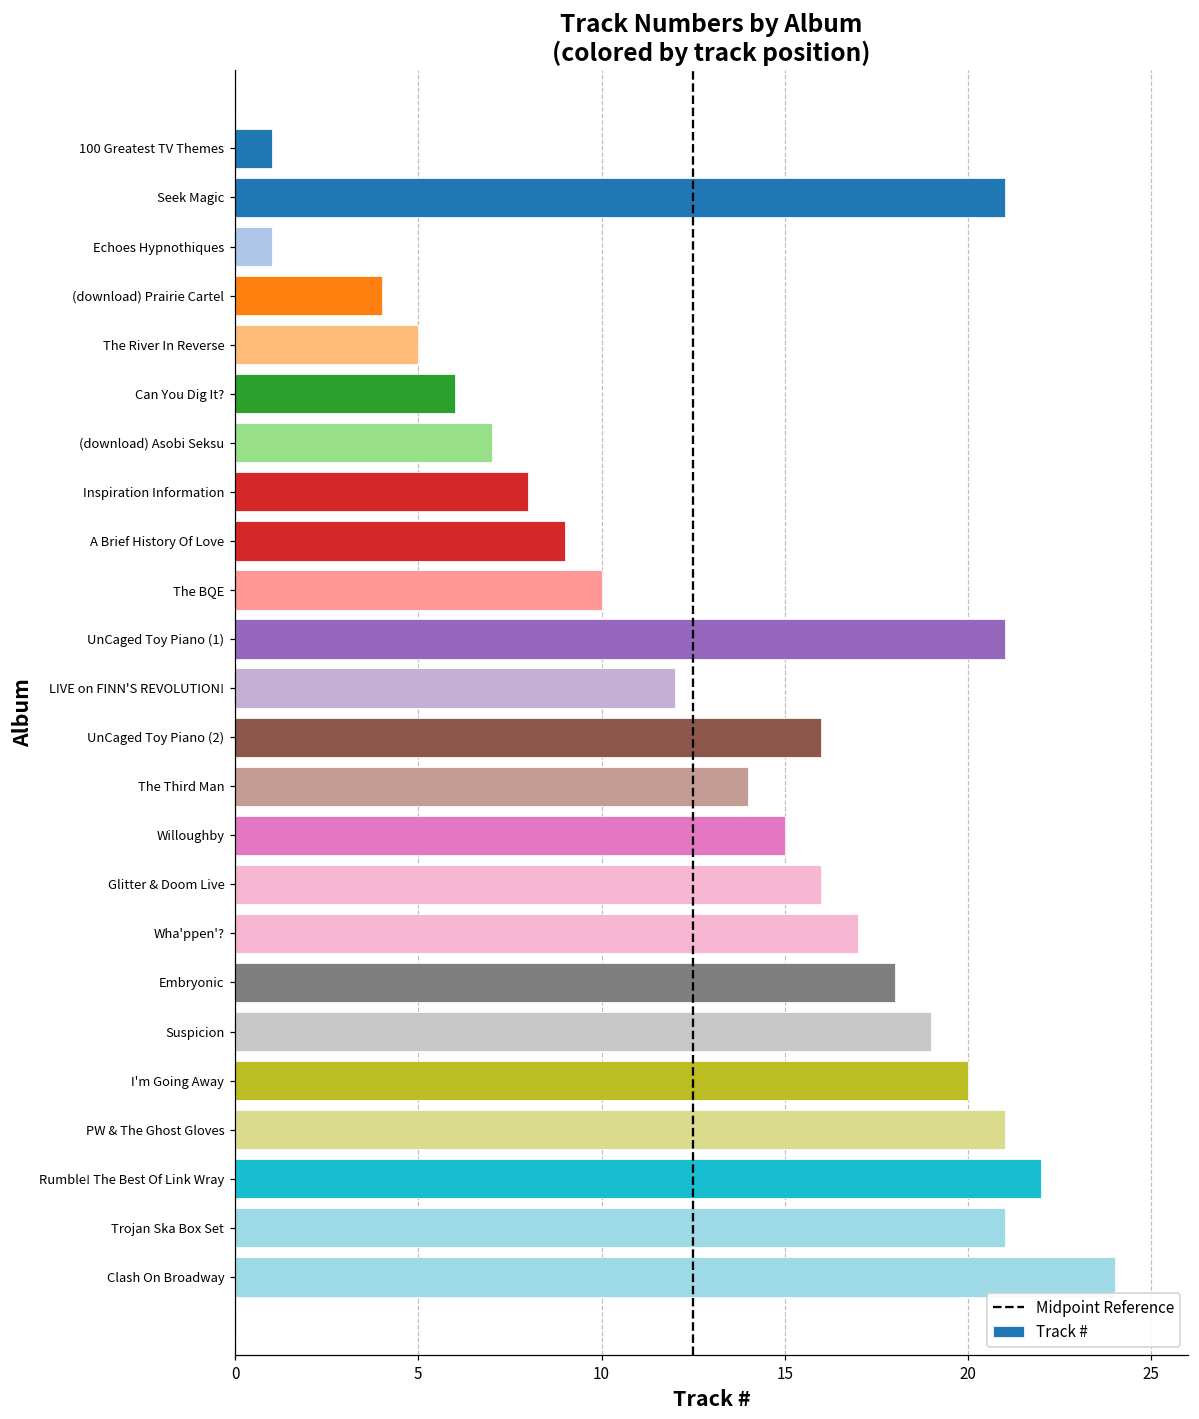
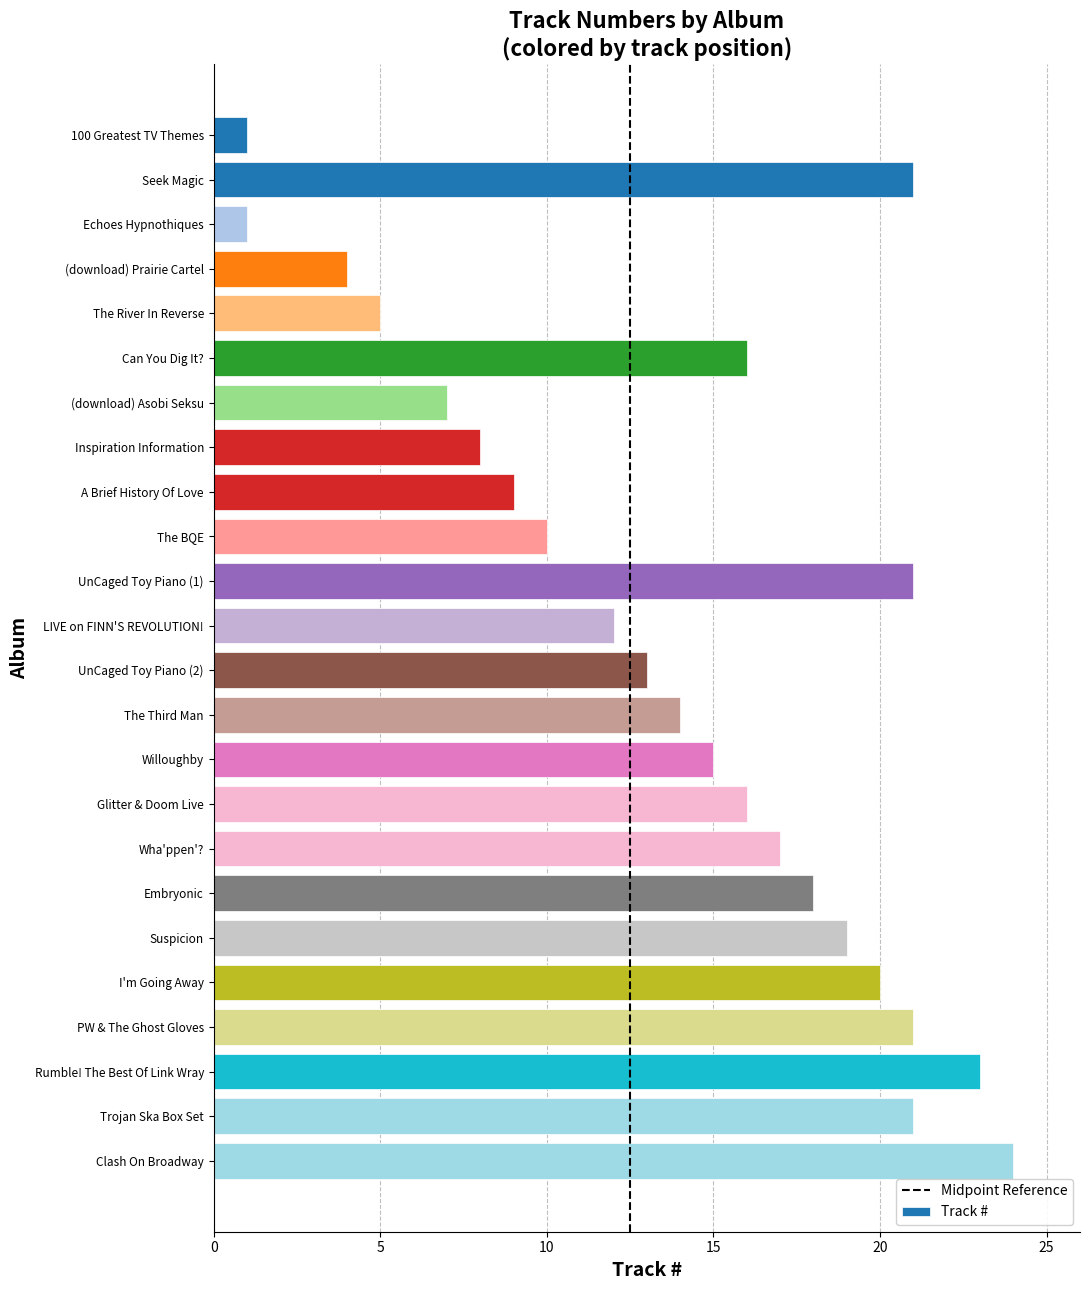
  {
    "100 Greatest TV Themes": 1,
    "Seek Magic": 21,
    "Echoes Hypnothiques": 1,
    "(download) Prairie Cartel": 4,
    "The River In Reverse": 5,
-   "Can You Dig It?": 6,
+   "Can You Dig It?": 16,
    "(download) Asobi Seksu": 7,
    "Inspiration Information": 8,
    "A Brief History Of Love": 9,
    "The BQE": 10,
    "UnCaged Toy Piano (1)": 21,
    "LIVE on FINN'S REVOLUTION!": 12,
-   "UnCaged Toy Piano (2)": 16,
+   "UnCaged Toy Piano (2)": 13,
    "The Third Man": 14,
    "Willoughby": 15,
    "Glitter & Doom Live": 16,
    "Wha'ppen'?": 17,
    "Embryonic": 18,
    "Suspicion": 19,
    "I'm Going Away": 20,
    "PW & The Ghost Gloves": 21,
-   "Rumble! The Best Of Link Wray": 22,
+   "Rumble! The Best Of Link Wray": 23,
    "Trojan Ska Box Set": 21,
    "Clash On Broadway": 24
  }
